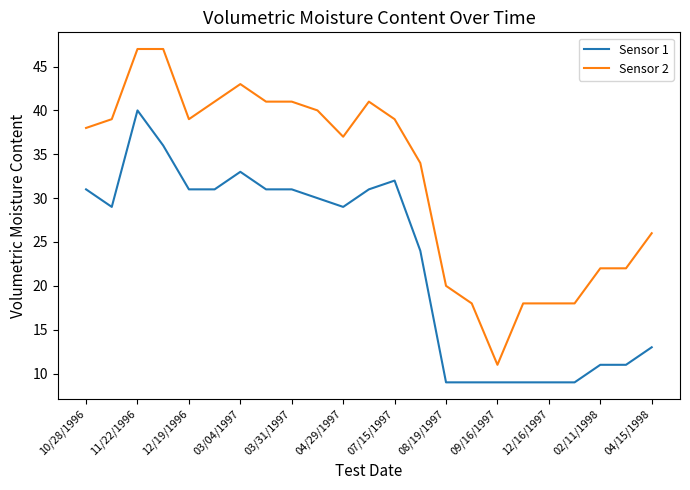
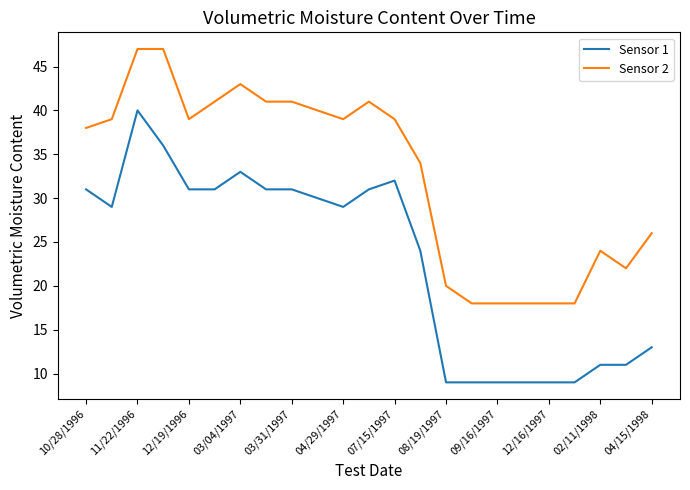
  {
    "Sensor 1": {
      "10/28/1996": 31,
      "11/22/1996": 40,
      "12/19/1996": 31,
      "03/04/1997": 33,
      "03/31/1997": 31,
      "04/29/1997": 29,
      "07/15/1997": 32,
      "08/19/1997": 9,
      "09/16/1997": 9,
      "12/16/1997": 9,
      "02/11/1998": 11,
      "04/15/1998": 13
    },
    "Sensor 2": {
      "10/28/1996": 38,
      "11/22/1996": 47,
      "12/19/1996": 39,
      "03/04/1997": 43,
      "03/31/1997": 41,
-     "04/29/1997": 37,
+     "04/29/1997": 39,
      "07/15/1997": 39,
      "08/19/1997": 20,
-     "09/16/1997": 11,
+     "09/16/1997": 18,
      "12/16/1997": 18,
-     "02/11/1998": 22,
+     "02/11/1998": 24,
      "04/15/1998": 26
    }
  }
